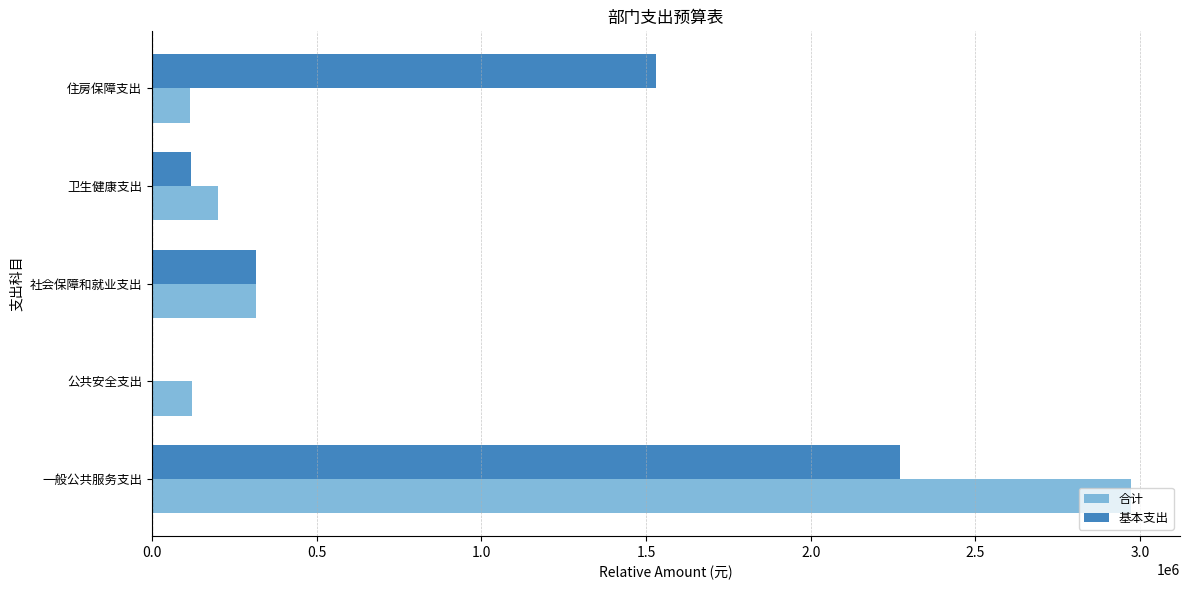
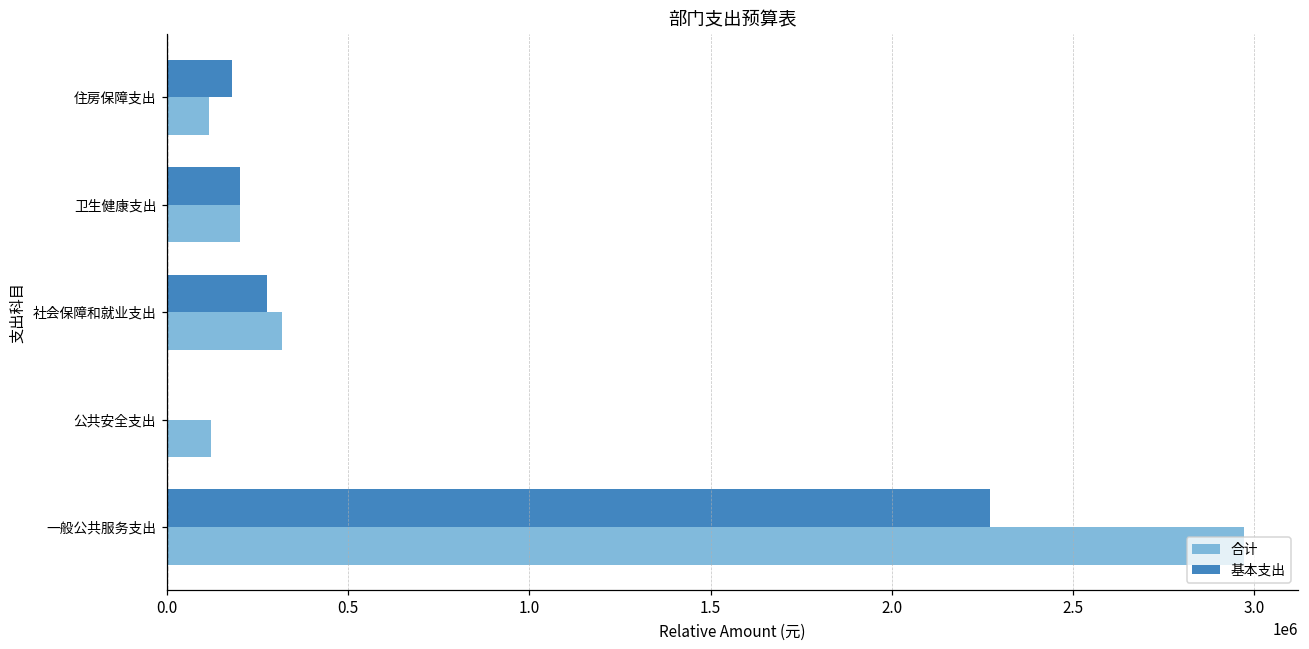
  {
    "合计": {
      "住房保障支出": 120000,
      "卫生健康支出": 200000,
      "社会保障和就业支出": 320000,
      "公共安全支出": 120000
    },
    "基本支出": {
-     "住房保障支出": 1530000,
-     "卫生健康支出": 120000,
-     "社会保障和就业支出": 320000,
+     "住房保障支出": 180000,
+     "卫生健康支出": 200000,
+     "社会保障和就业支出": 280000,
      "公共安全支出": 0,
      "一般公共服务支出": 2270000
    }
  }
